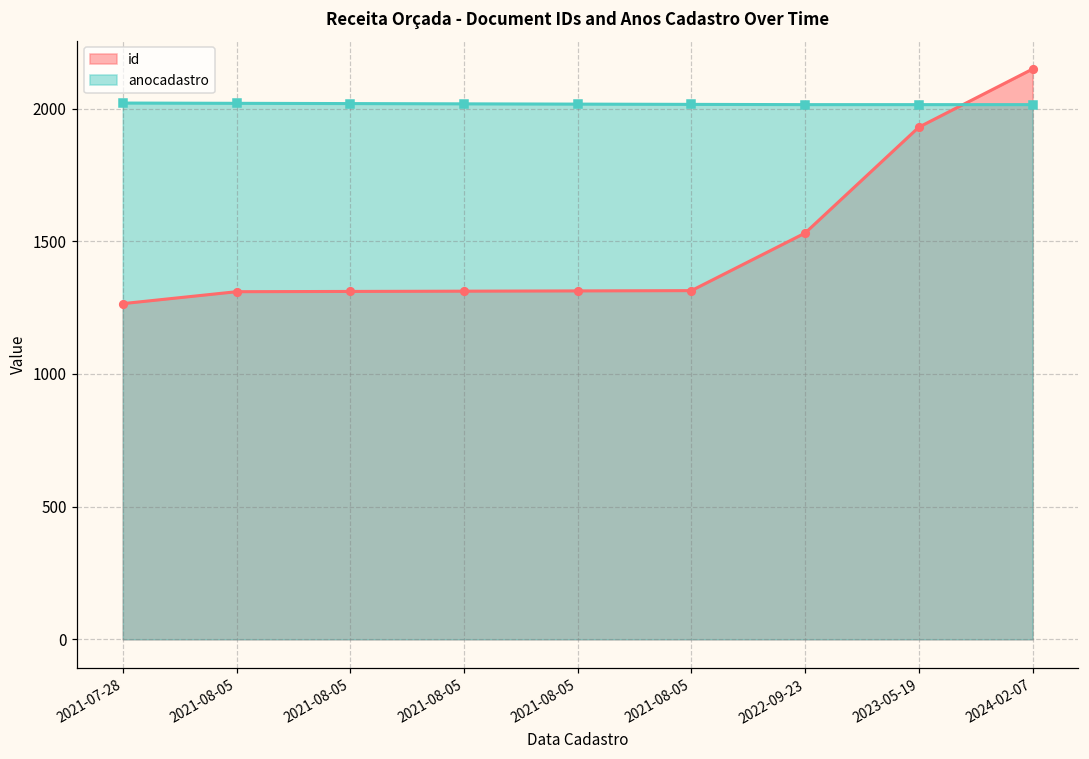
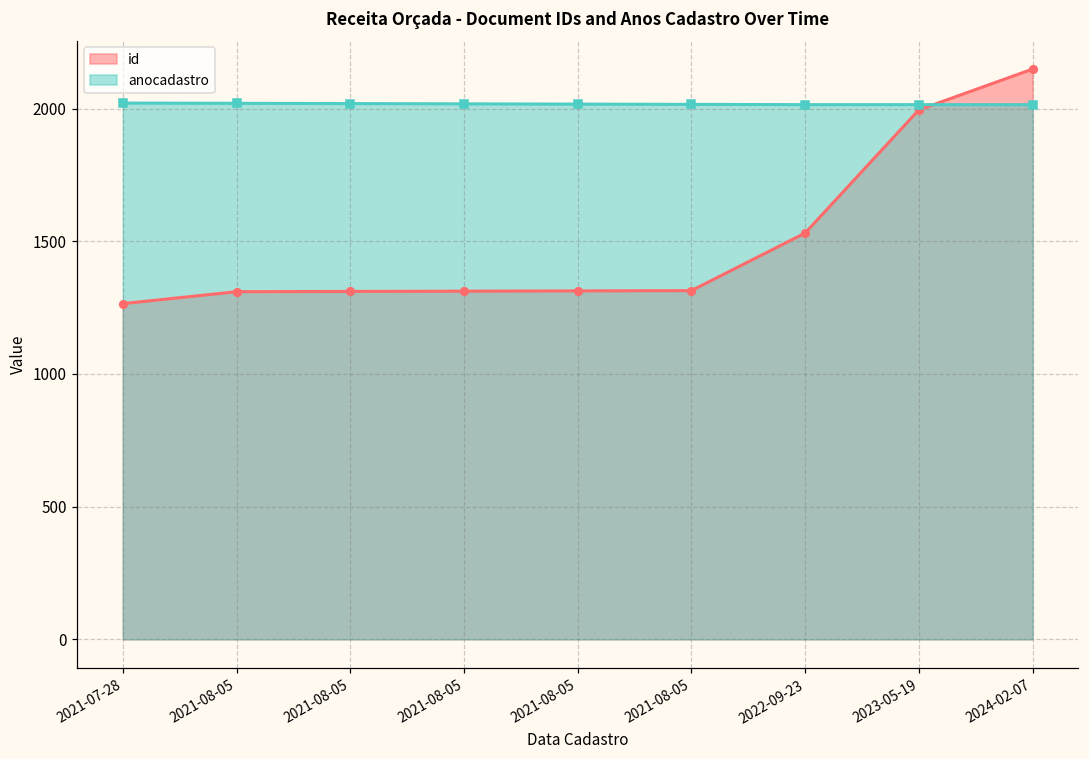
  {
    "id": {
      "2021-07-28": 1270,
      "2022-09-23": 1530,
-     "2023-05-19": 1930,
+     "2023-05-19": 2000,
      "2024-02-07": 2150
    },
    "anocadastro": {
      "2021-07-28": 2020,
      "2022-09-23": 2020,
      "2023-05-19": 2020,
      "2024-02-07": 2020
    }
  }
